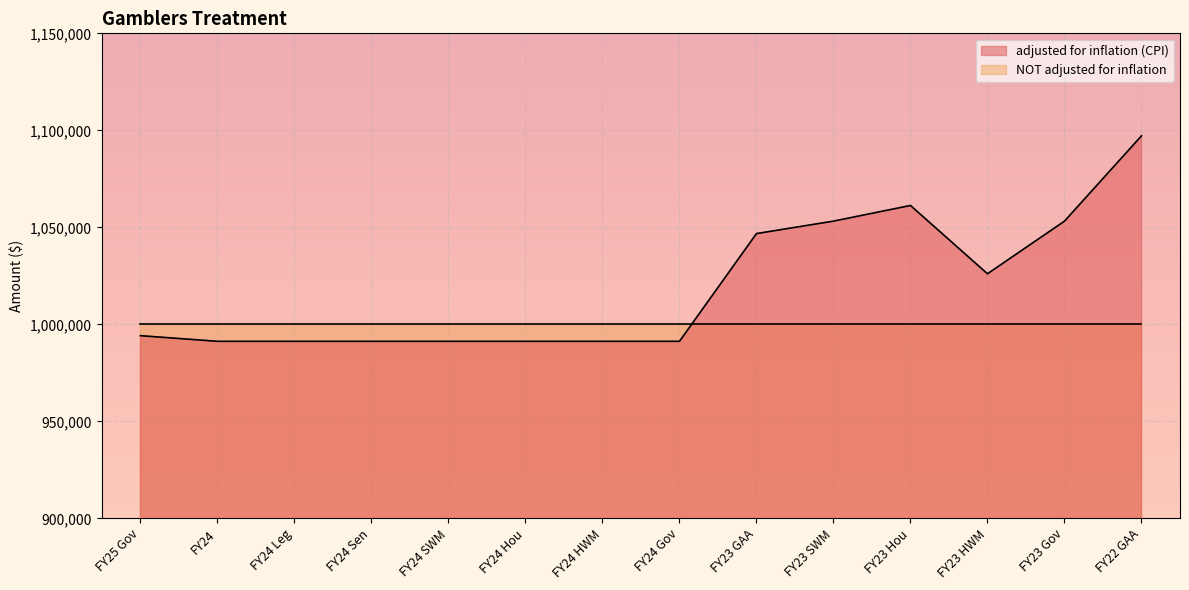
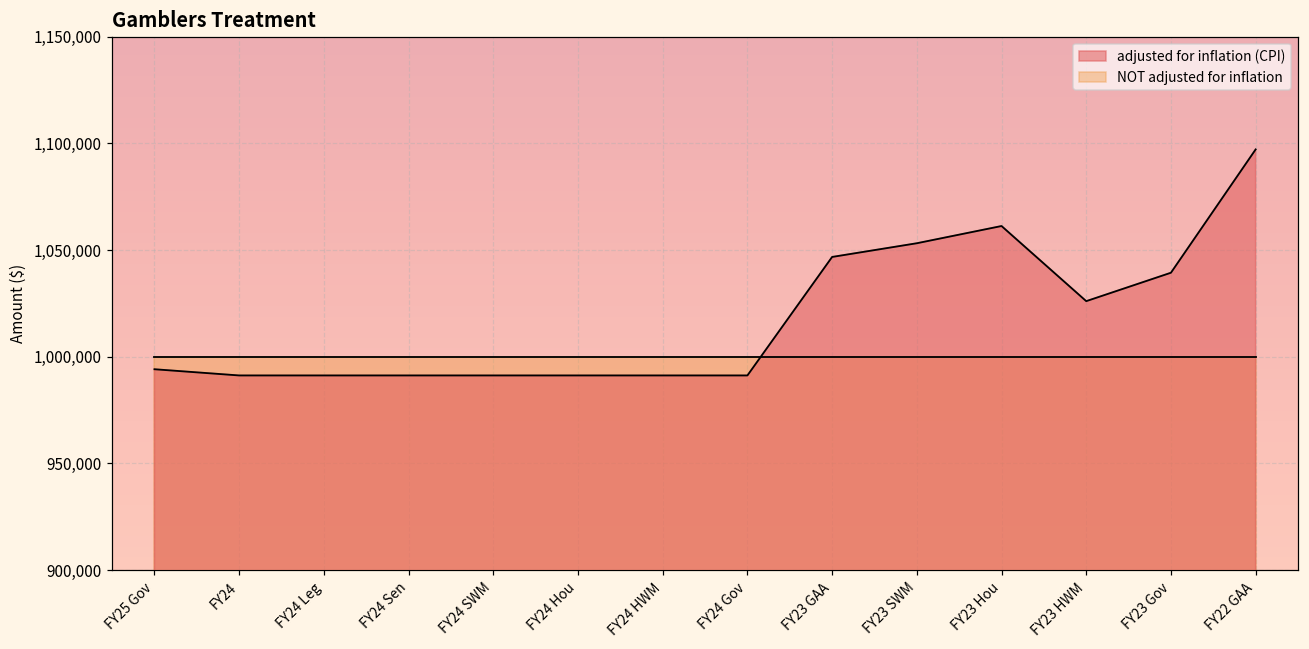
  {
    "adjusted for inflation (CPI)": {
      "FY25 Gov": "994,000",
      "FY24": "991,000",
      "FY24 Leg": "991,000",
      "FY24 Sen": "991,000",
      "FY24 SWM": "991,000",
      "FY24 Hou": "991,000",
      "FY24 HWM": "991,000",
      "FY24 Gov": "991,000",
      "FY23 GAA": "1,047,000",
      "FY23 SWM": "1,053,000",
      "FY23 Hou": "1,061,000",
      "FY23 HWM": "1,026,000",
-     "FY23 Gov": "1,053,000",
+     "FY23 Gov": "1,039,000",
      "FY22 GAA": "1,097,000"
    },
    "NOT adjusted for inflation": {
      "FY25 Gov": "1,000,000",
      "FY24": "1,000,000",
      "FY24 Leg": "1,000,000",
      "FY24 Sen": "1,000,000",
      "FY24 SWM": "1,000,000",
      "FY24 Hou": "1,000,000",
      "FY24 HWM": "1,000,000",
      "FY24 Gov": "1,000,000",
      "FY23 GAA": "1,000,000",
      "FY23 SWM": "1,000,000",
      "FY23 Hou": "1,000,000",
      "FY23 HWM": "1,000,000",
      "FY23 Gov": "1,000,000",
      "FY22 GAA": "1,000,000"
    }
  }
